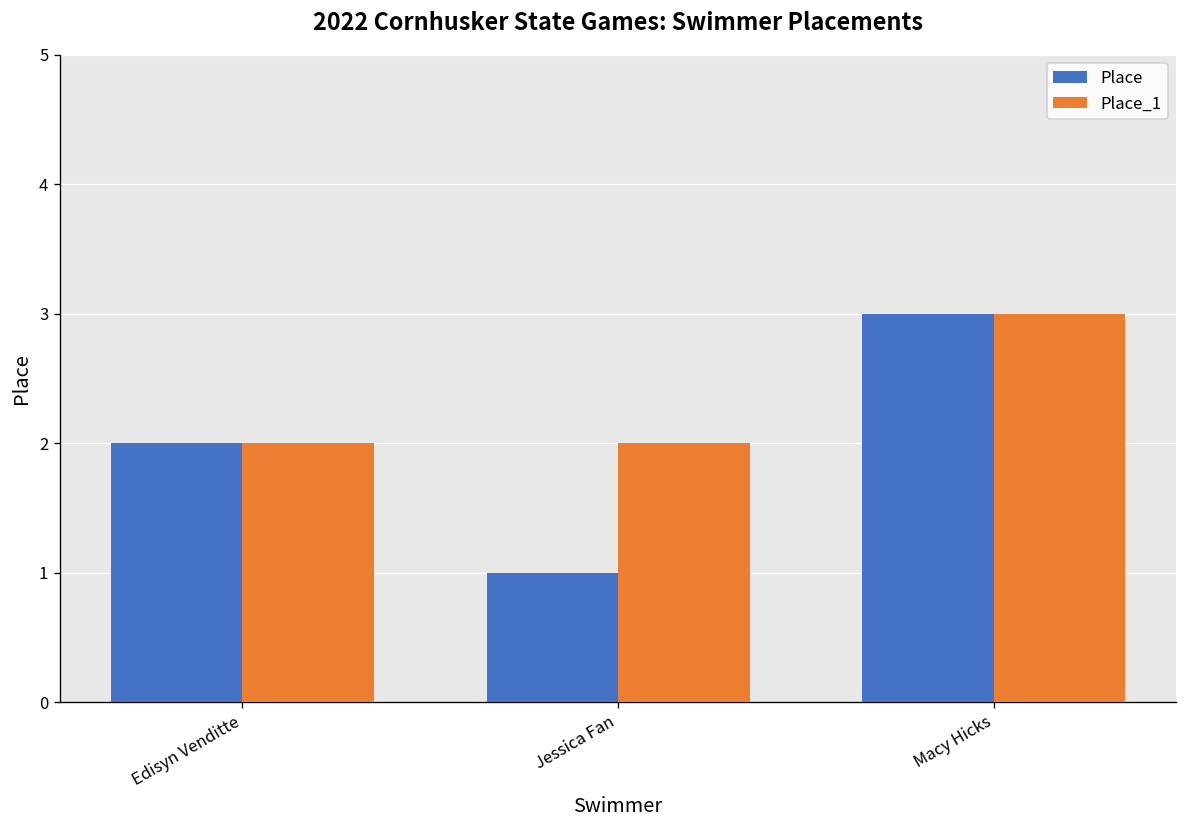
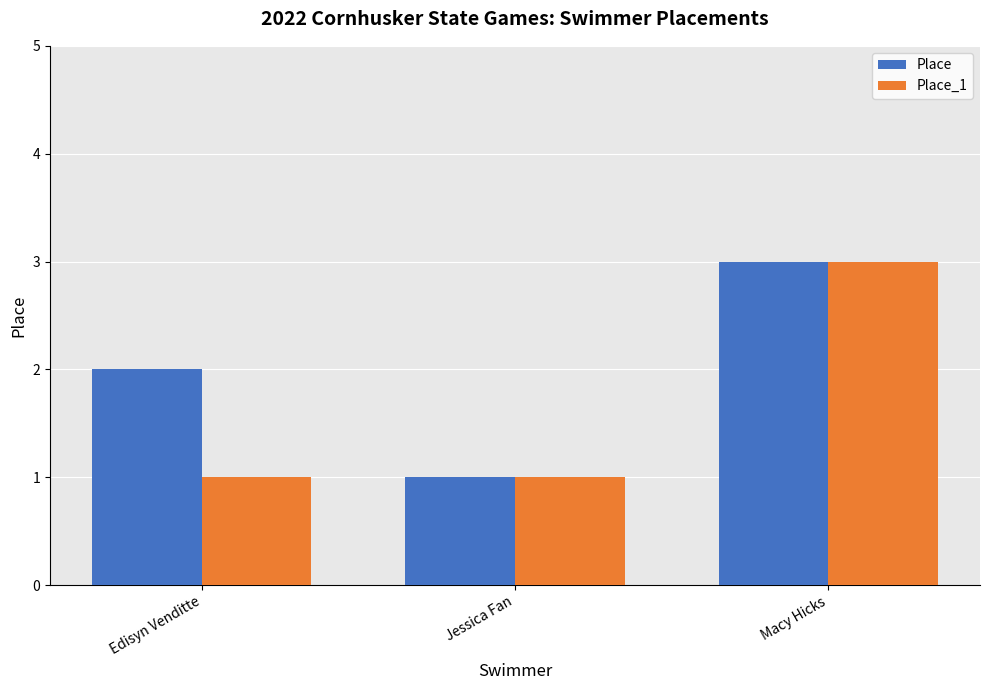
  {
    "Place": {
      "Edisyn Venditte": 2,
      "Jessica Fan": 1,
      "Macy Hicks": 3
    },
    "Place_1": {
-     "Edisyn Venditte": 2,
-     "Jessica Fan": 2,
+     "Edisyn Venditte": 1,
+     "Jessica Fan": 1,
      "Macy Hicks": 3
    }
  }
